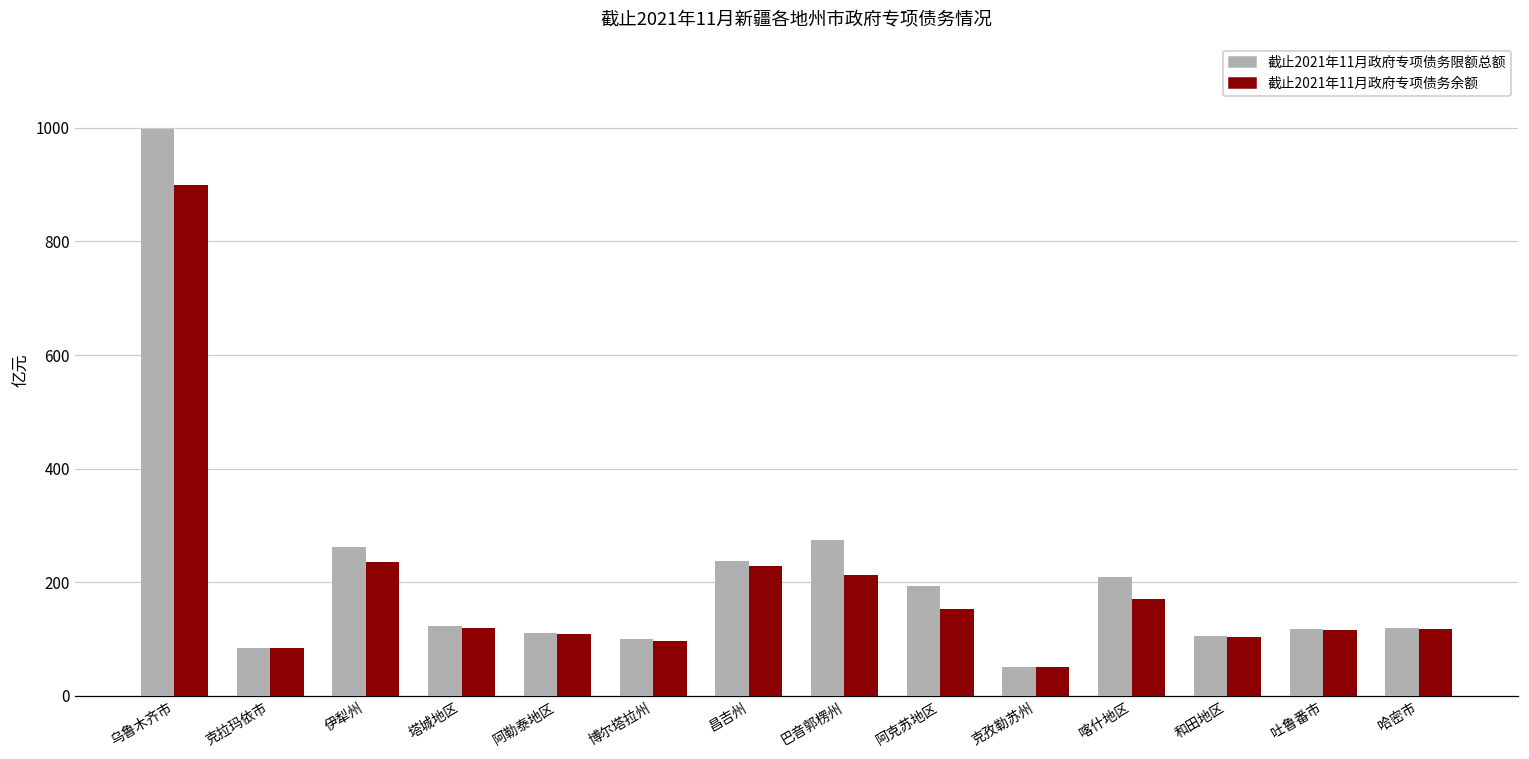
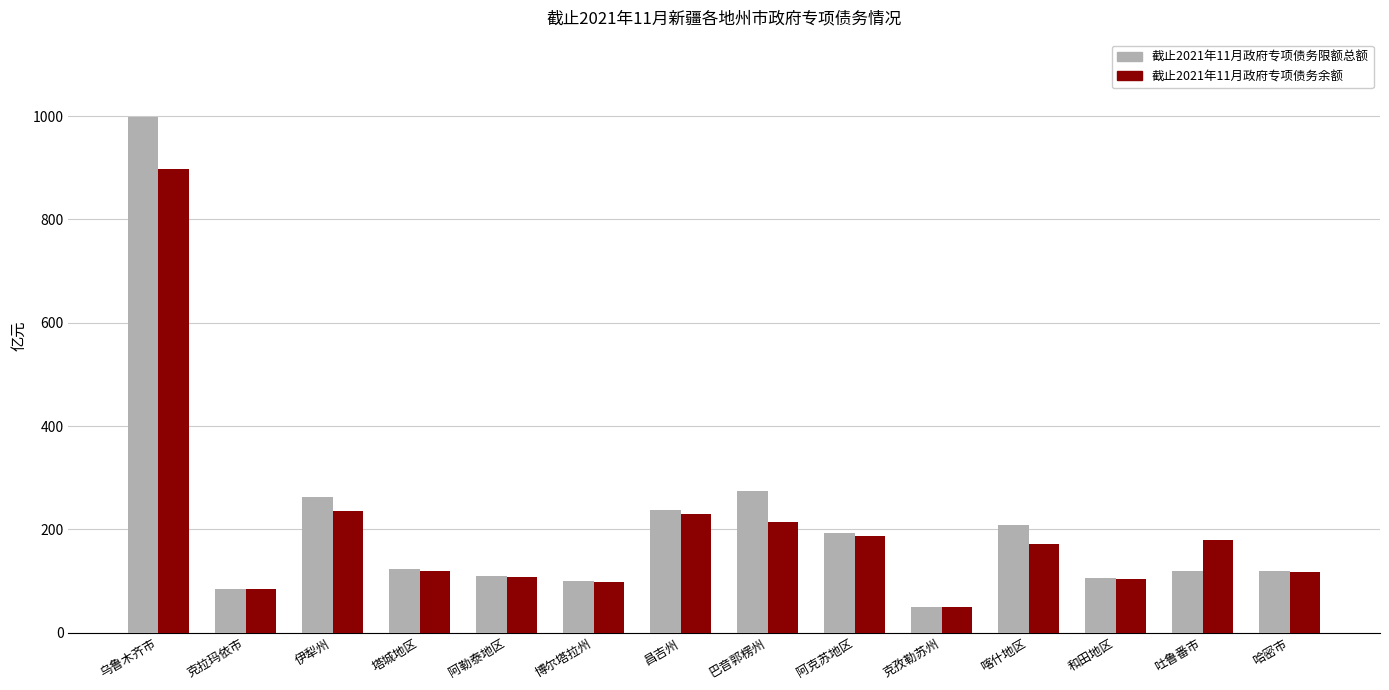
  {
    "截止2021年11月政府专项债务限额总额": {
      "乌鲁木齐市": 1000,
      "克拉玛依市": 90,
      "伊犁州": 260,
      "塔城地区": 120,
      "阿勒泰地区": 110,
      "博尔塔拉州": 100,
      "昌吉州": 240,
      "巴音郭楞州": 270,
      "阿克苏地区": 190,
      "克孜勒苏州": 50,
      "喀什地区": 210,
      "和田地区": 110,
      "吐鲁番市": 120,
      "哈密市": 120
    },
    "截止2021年11月政府专项债务余额": {
      "乌鲁木齐市": 900,
      "克拉玛依市": 80,
      "伊犁州": 240,
      "塔城地区": 120,
      "阿勒泰地区": 110,
      "博尔塔拉州": 100,
      "昌吉州": 230,
      "巴音郭楞州": 210,
-     "阿克苏地区": 150,
+     "阿克苏地区": 190,
      "克孜勒苏州": 50,
      "喀什地区": 170,
      "和田地区": 100,
-     "吐鲁番市": 120,
+     "吐鲁番市": 180,
      "哈密市": 120
    }
  }
